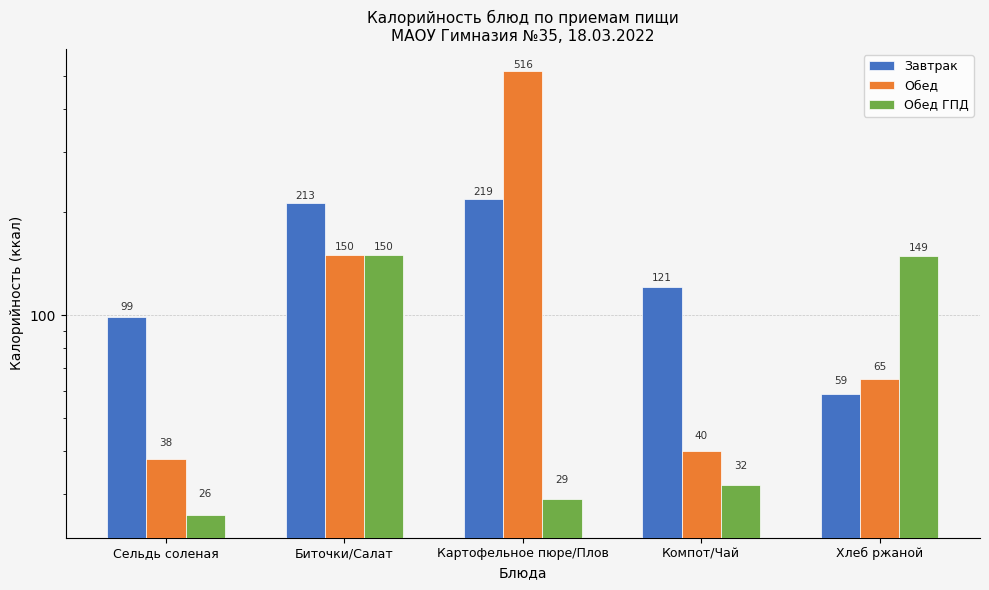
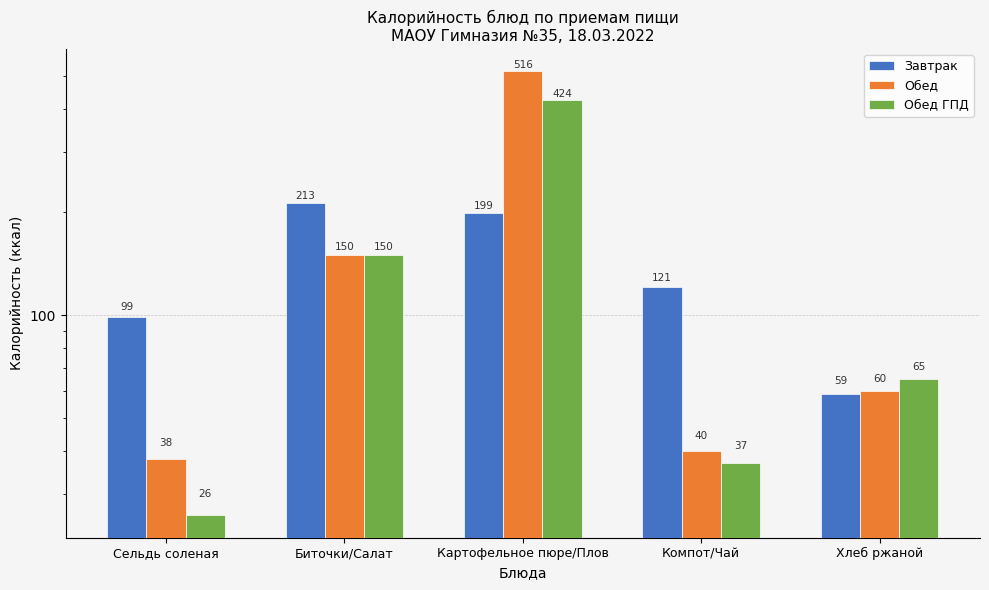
  {
    "Завтрак": {
      "Сельдь соленая": 99,
      "Биточки/Салат": 213,
-     "Картофельное пюре/Плов": 219,
+     "Картофельное пюре/Плов": 199,
      "Компот/Чай": 121,
      "Хлеб ржаной": 59
    },
    "Обед": {
      "Сельдь соленая": 38,
      "Биточки/Салат": 150,
      "Картофельное пюре/Плов": 516,
      "Компот/Чай": 40,
-     "Хлеб ржаной": 65
+     "Хлеб ржаной": 60
    },
    "Обед ГПД": {
      "Сельдь соленая": 26,
      "Биточки/Салат": 150,
-     "Картофельное пюре/Плов": 29,
-     "Компот/Чай": 32,
-     "Хлеб ржаной": 149
+     "Картофельное пюре/Плов": 424,
+     "Компот/Чай": 37,
+     "Хлеб ржаной": 65
    }
  }
